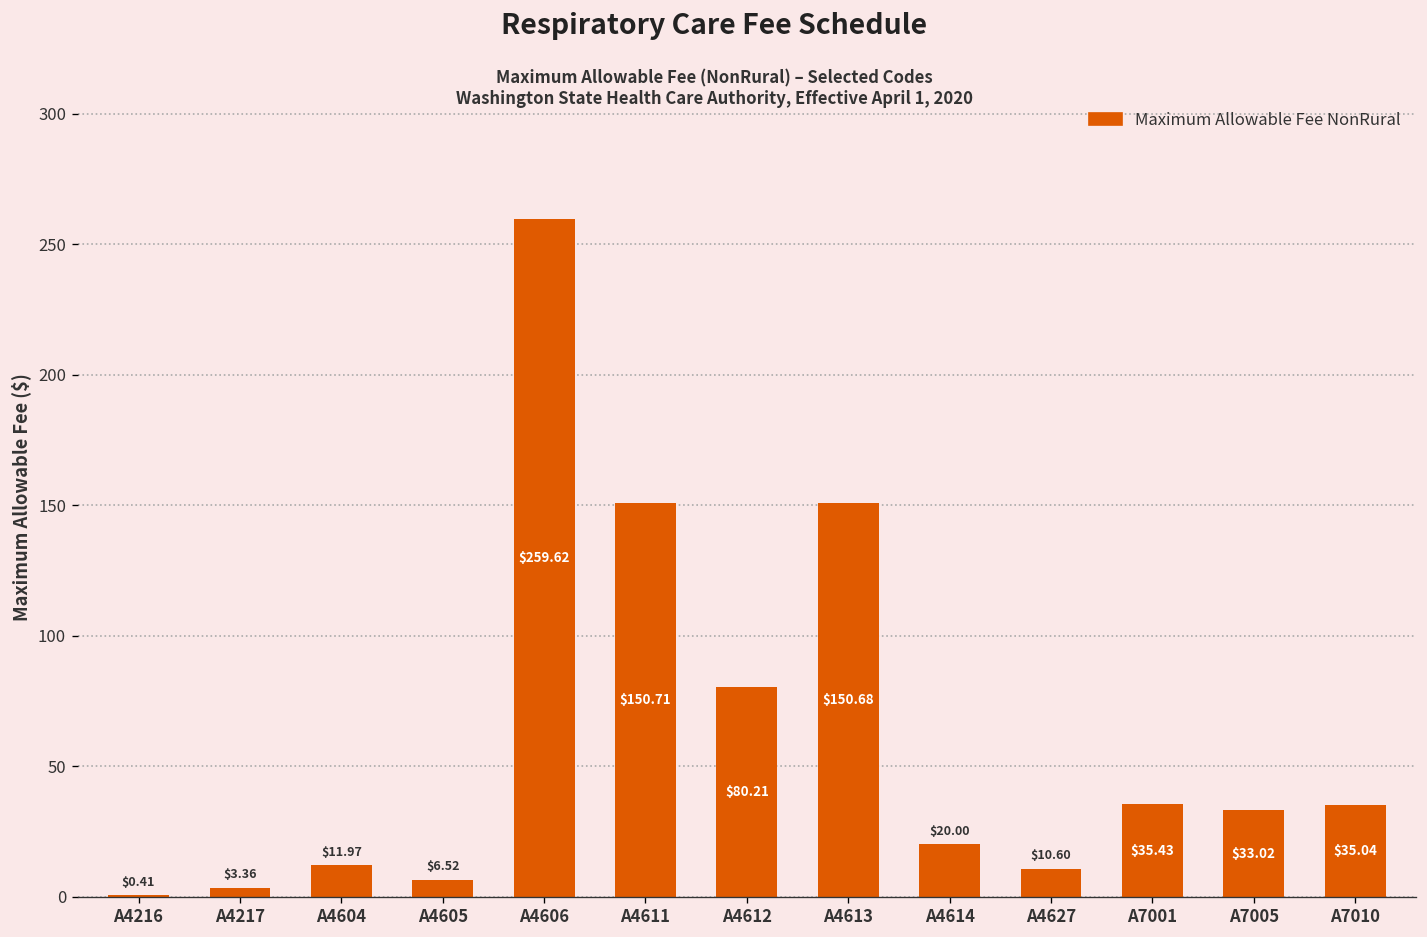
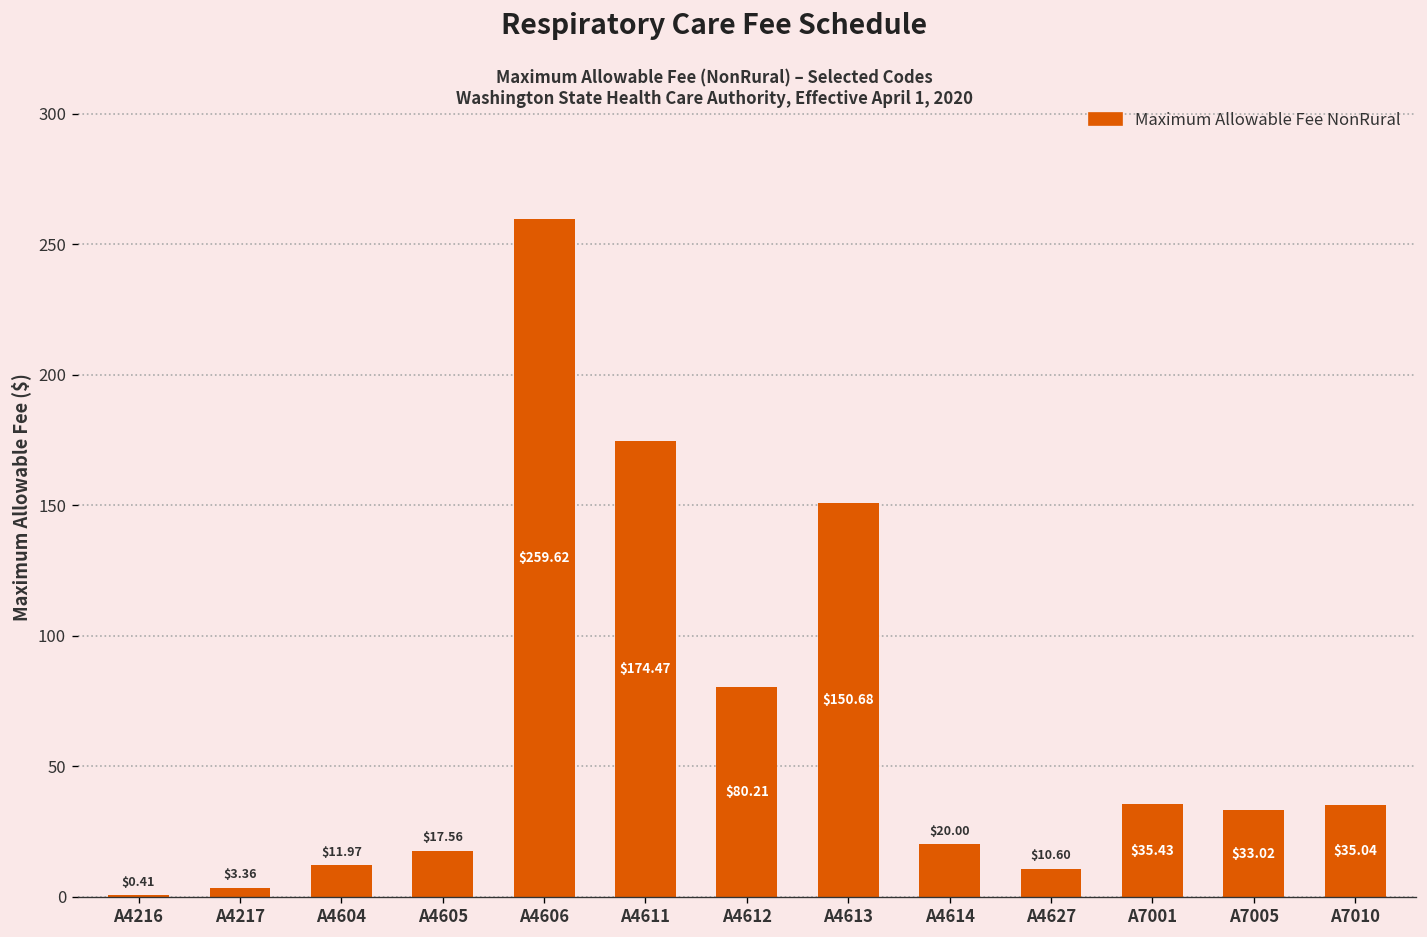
  {
    "A4216": "$0.41",
    "A4217": "$3.36",
    "A4604": "$11.97",
-   "A4605": "$6.52",
+   "A4605": "$17.56",
    "A4606": "$259.62",
-   "A4611": "$150.71",
+   "A4611": "$174.47",
    "A4612": "$80.21",
    "A4613": "$150.68",
    "A4614": "$20.00",
    "A4627": "$10.60",
    "A7001": "$35.43",
    "A7005": "$33.02",
    "A7010": "$35.04"
  }
